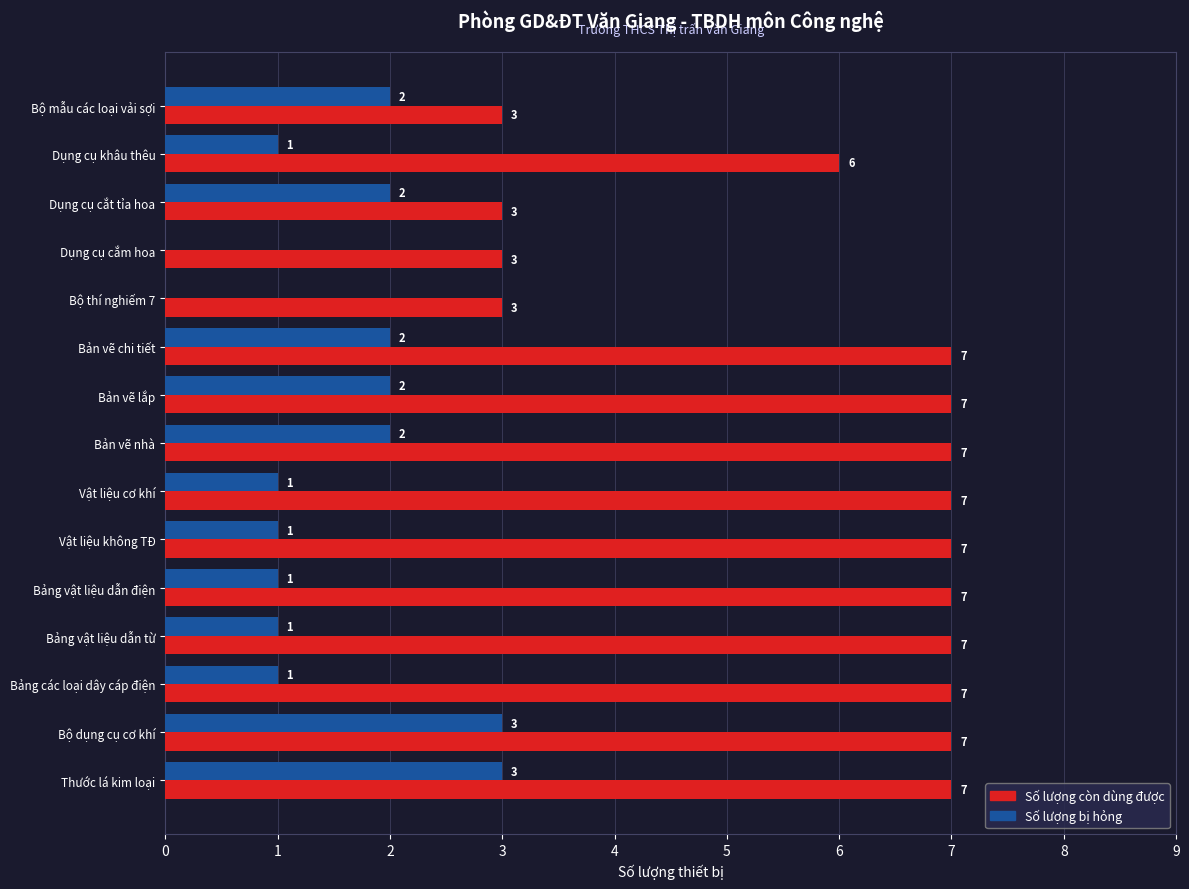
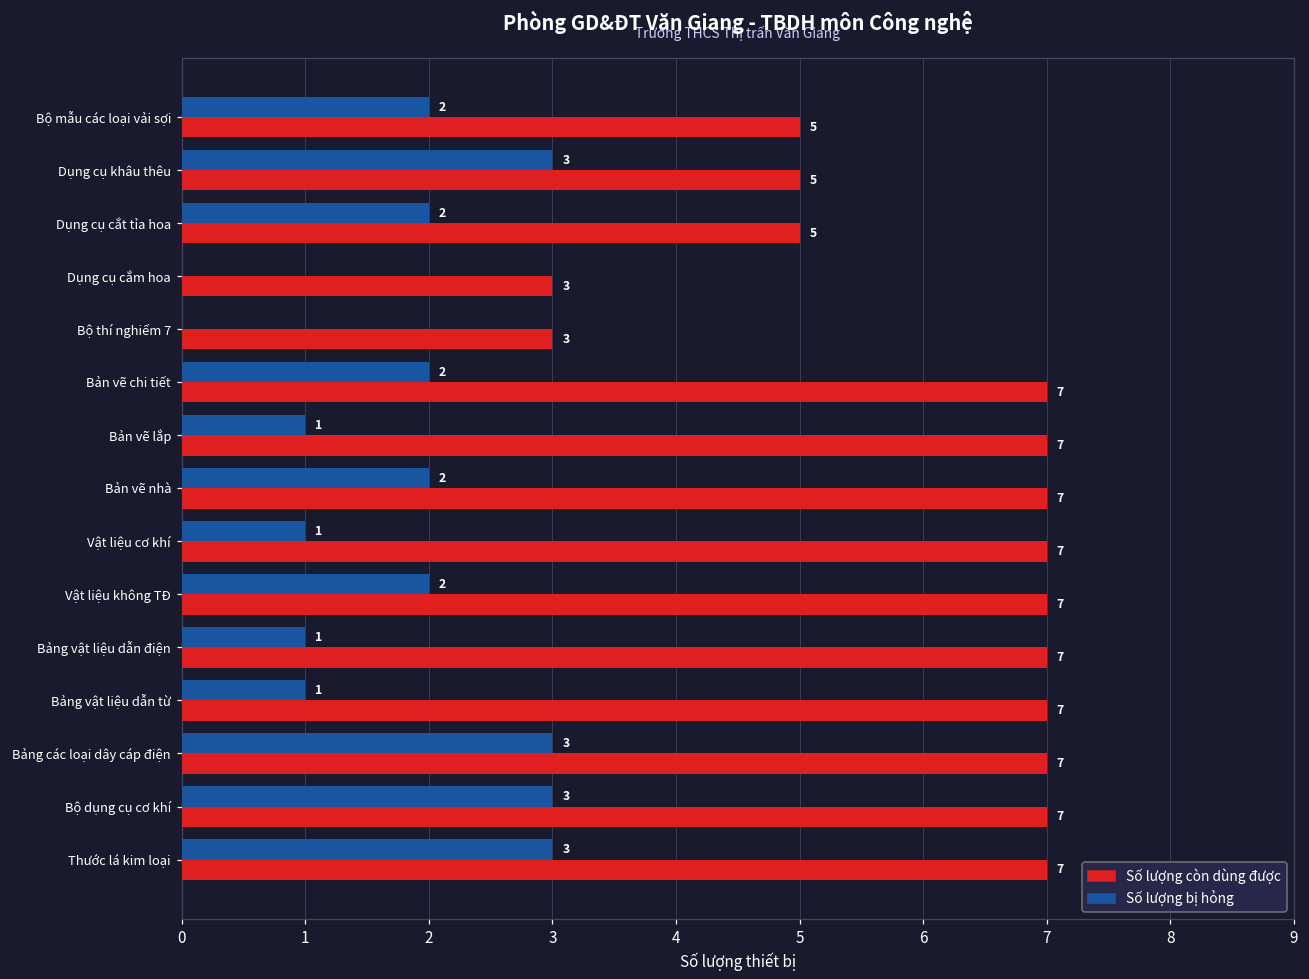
  {
    "Số lượng còn dùng được": {
-     "Bộ mẫu các loại vải sợi": 3,
-     "Dụng cụ khâu thêu": 6,
-     "Dụng cụ cắt tỉa hoa": 3,
+     "Bộ mẫu các loại vải sợi": 5,
+     "Dụng cụ khâu thêu": 5,
+     "Dụng cụ cắt tỉa hoa": 5,
      "Dụng cụ cắm hoa": 3,
      "Bộ thí nghiếm 7": 3,
      "Bản vẽ chi tiết": 7,
      "Bản vẽ lắp": 7,
      "Bản vẽ nhà": 7,
      "Vật liệu cơ khí": 7,
      "Vật liệu không TĐ": 7,
      "Bảng vật liệu dẫn điện": 7,
      "Bảng vật liệu dẫn từ": 7,
      "Bảng các loại dây cáp điện": 7,
      "Bộ dụng cụ cơ khí": 7,
      "Thước lá kim loại": 7
    },
    "Số lượng bị hỏng": {
      "Bộ mẫu các loại vải sợi": 2,
-     "Dụng cụ khâu thêu": 1,
+     "Dụng cụ khâu thêu": 3,
      "Dụng cụ cắt tỉa hoa": 2,
      "Bản vẽ chi tiết": 2,
-     "Bản vẽ lắp": 2,
+     "Bản vẽ lắp": 1,
      "Bản vẽ nhà": 2,
      "Vật liệu cơ khí": 1,
-     "Vật liệu không TĐ": 1,
+     "Vật liệu không TĐ": 2,
      "Bảng vật liệu dẫn điện": 1,
      "Bảng vật liệu dẫn từ": 1,
-     "Bảng các loại dây cáp điện": 1,
+     "Bảng các loại dây cáp điện": 3,
      "Bộ dụng cụ cơ khí": 3,
      "Thước lá kim loại": 3
    }
  }
